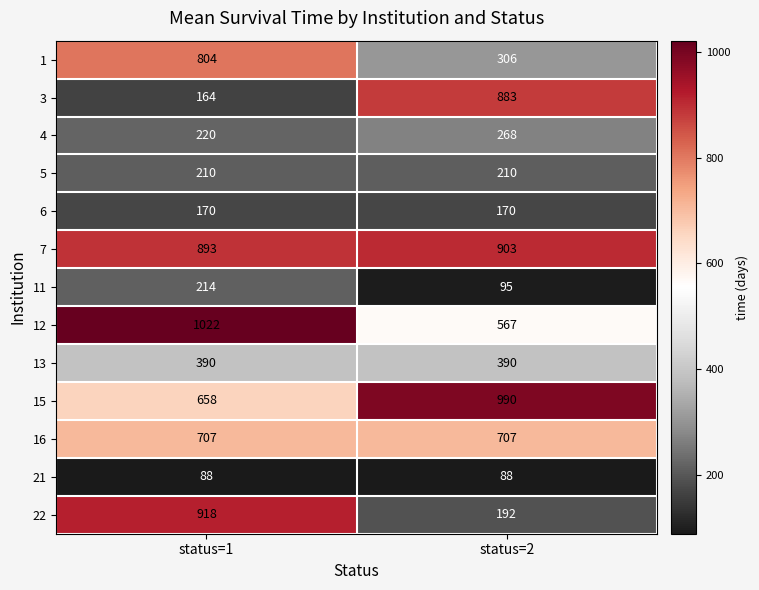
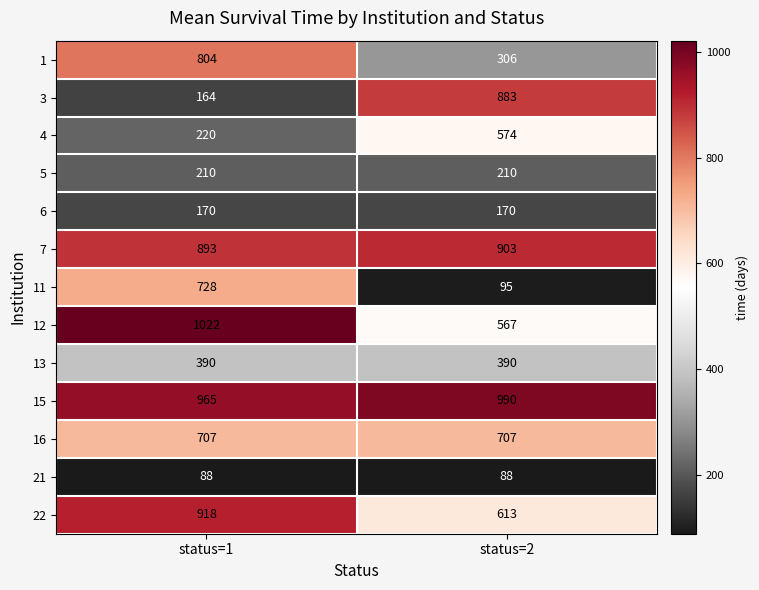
  {
    "1": {
      "status=1": 804,
      "status=2": 306
    },
    "3": {
      "status=1": 164,
      "status=2": 883
    },
    "4": {
      "status=1": 220,
-     "status=2": 268
+     "status=2": 574
    },
    "5": {
      "status=1": 210,
      "status=2": 210
    },
    "6": {
      "status=1": 170,
      "status=2": 170
    },
    "7": {
      "status=1": 893,
      "status=2": 903
    },
    "11": {
-     "status=1": 214,
+     "status=1": 728,
      "status=2": 95
    },
    "12": {
      "status=1": 1022,
      "status=2": 567
    },
    "13": {
      "status=1": 390,
      "status=2": 390
    },
    "15": {
-     "status=1": 658,
+     "status=1": 965,
      "status=2": 990
    },
    "16": {
      "status=1": 707,
      "status=2": 707
    },
    "21": {
      "status=1": 88,
      "status=2": 88
    },
    "22": {
      "status=1": 918,
-     "status=2": 192
+     "status=2": 613
    }
  }
